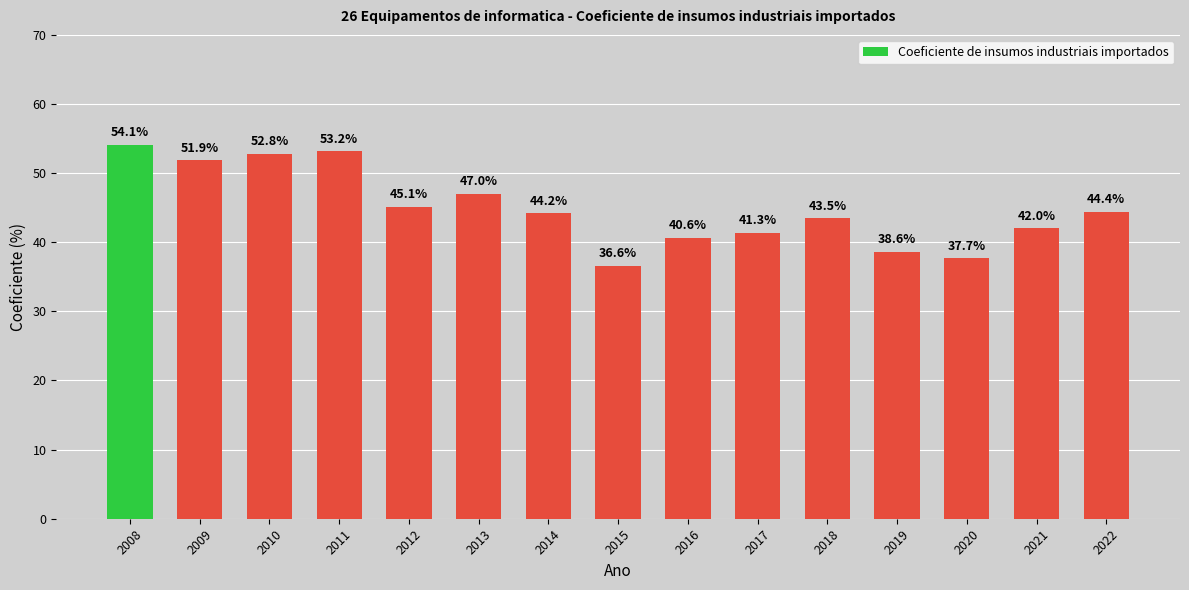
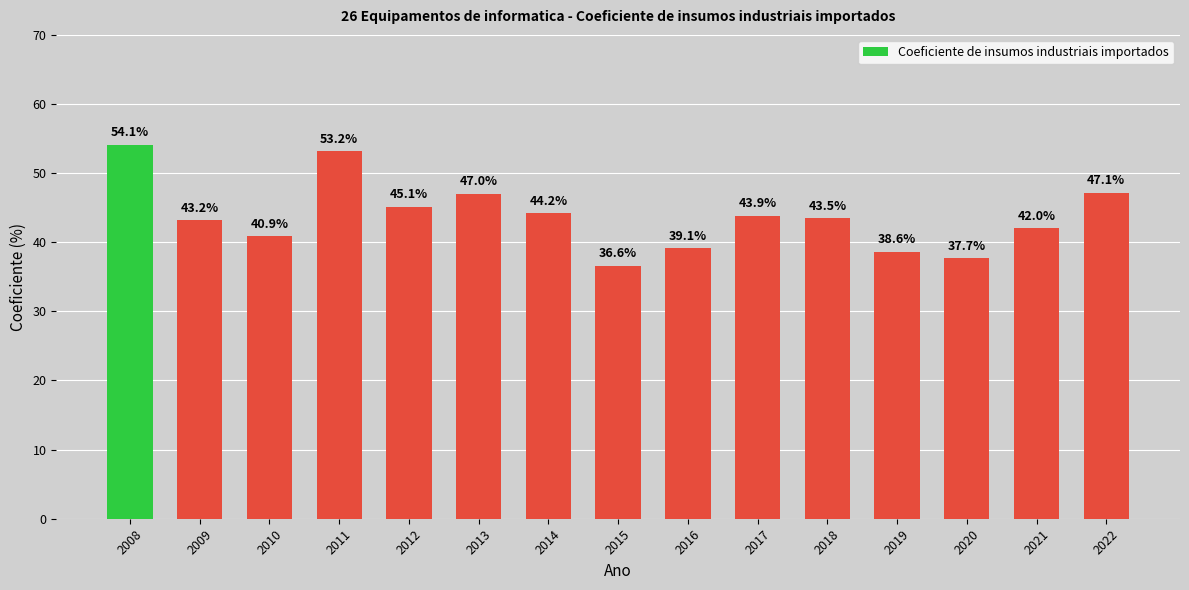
  {
    "2008": "54.1%",
-   "2009": "51.9%",
-   "2010": "52.8%",
+   "2009": "43.2%",
+   "2010": "40.9%",
    "2011": "53.2%",
    "2012": "45.1%",
    "2013": "47.0%",
    "2014": "44.2%",
    "2015": "36.6%",
-   "2016": "40.6%",
-   "2017": "41.3%",
+   "2016": "39.1%",
+   "2017": "43.9%",
    "2018": "43.5%",
    "2019": "38.6%",
    "2020": "37.7%",
    "2021": "42.0%",
-   "2022": "44.4%"
+   "2022": "47.1%"
  }
